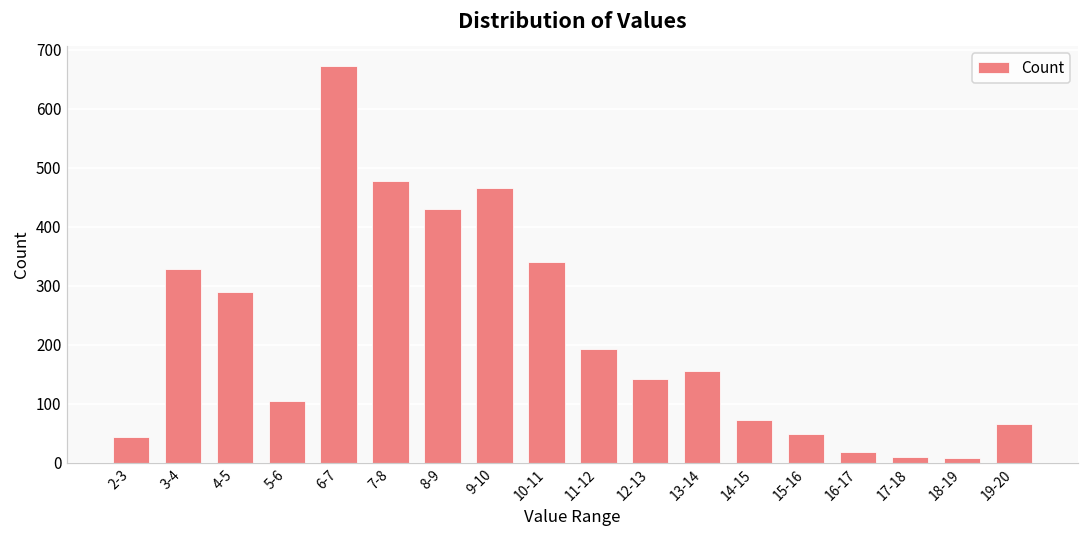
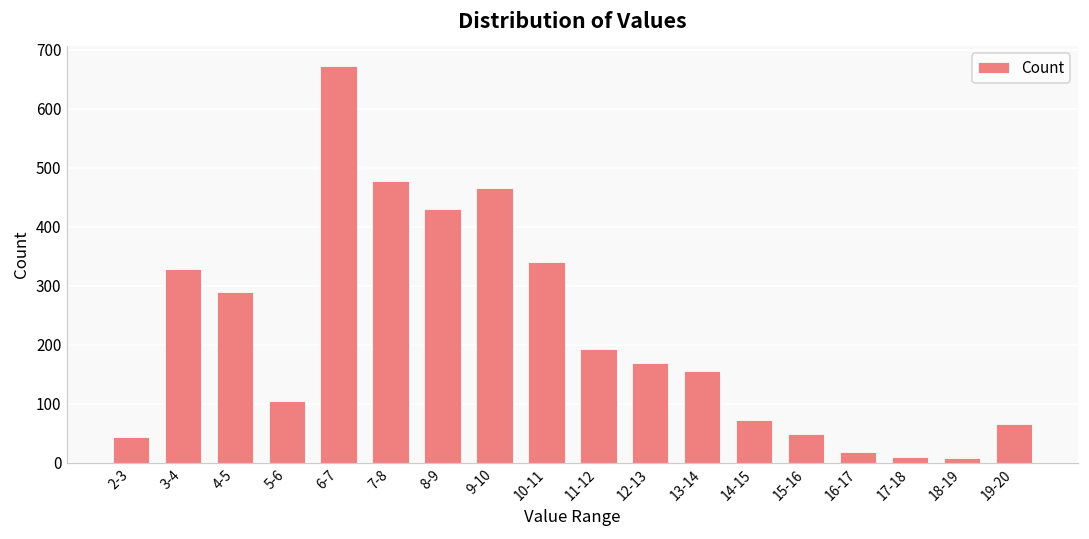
  {
    "2-3": 40,
    "3-4": 330,
    "4-5": 290,
    "5-6": 100,
    "6-7": 670,
    "7-8": 480,
    "8-9": 430,
    "9-10": 470,
    "10-11": 340,
    "11-12": 190,
-   "12-13": 140,
+   "12-13": 170,
    "13-14": 160,
    "14-15": 70,
    "15-16": 50,
    "16-17": 20,
    "17-18": 10,
    "18-19": 10,
    "19-20": 70
  }
